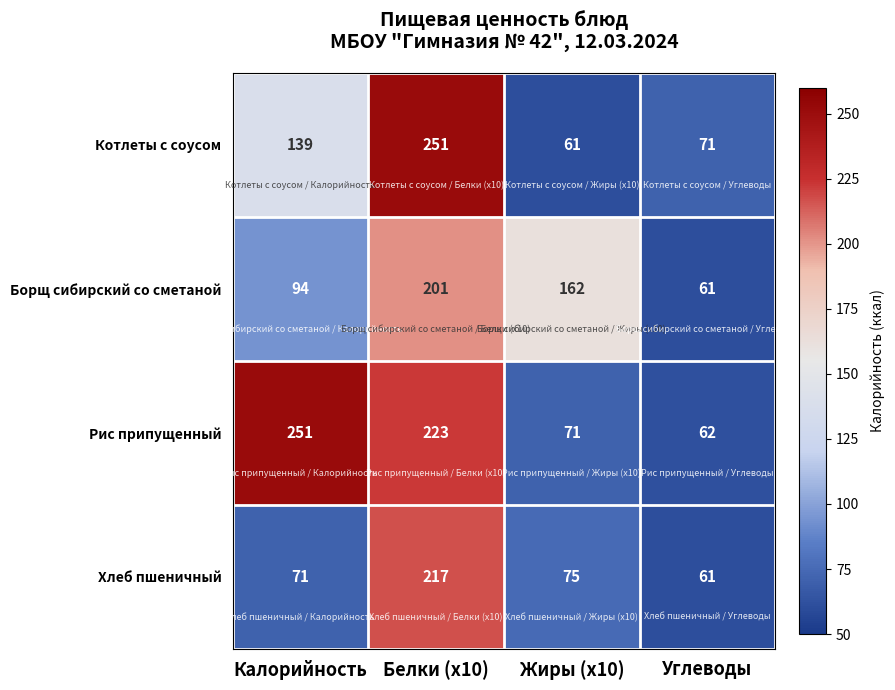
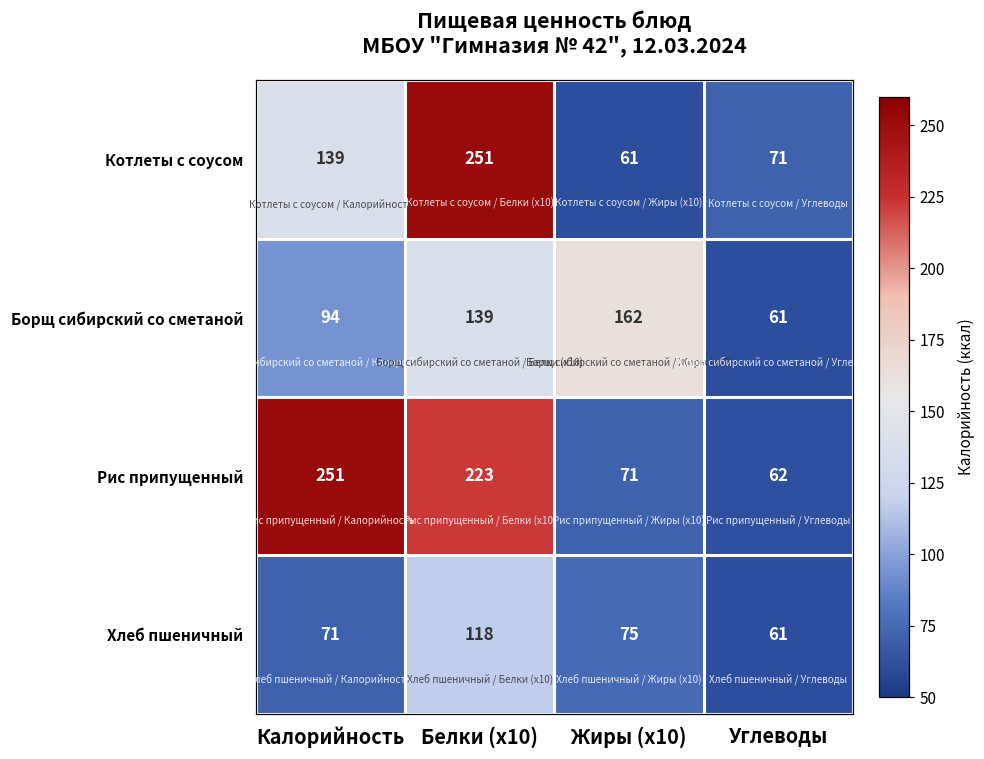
  {
    "Борщ сибирский со сметаной": {
      "Калорийность": 94,
-     "Белки (x10)": 201,
+     "Белки (x10)": 139,
      "Жиры (x10)": 162,
      "Углеводы": 61
    },
    "Хлеб пшеничный": {
-     "Белки (x10)": 217
+     "Белки (x10)": 118
    }
  }
